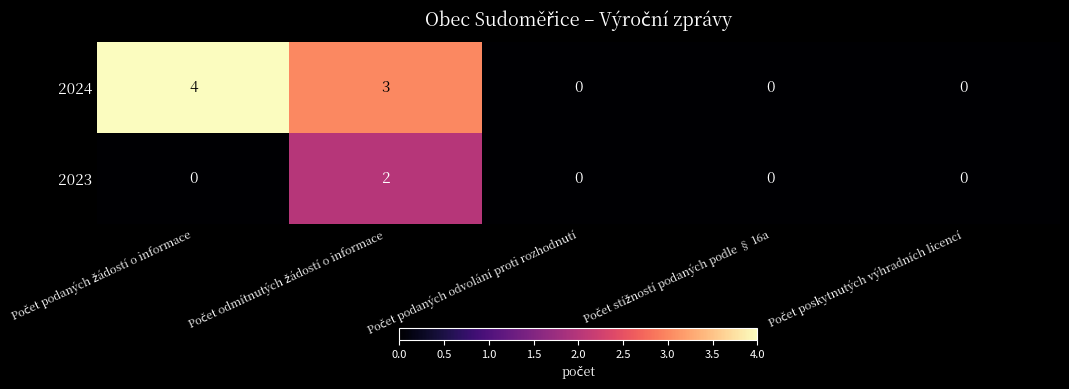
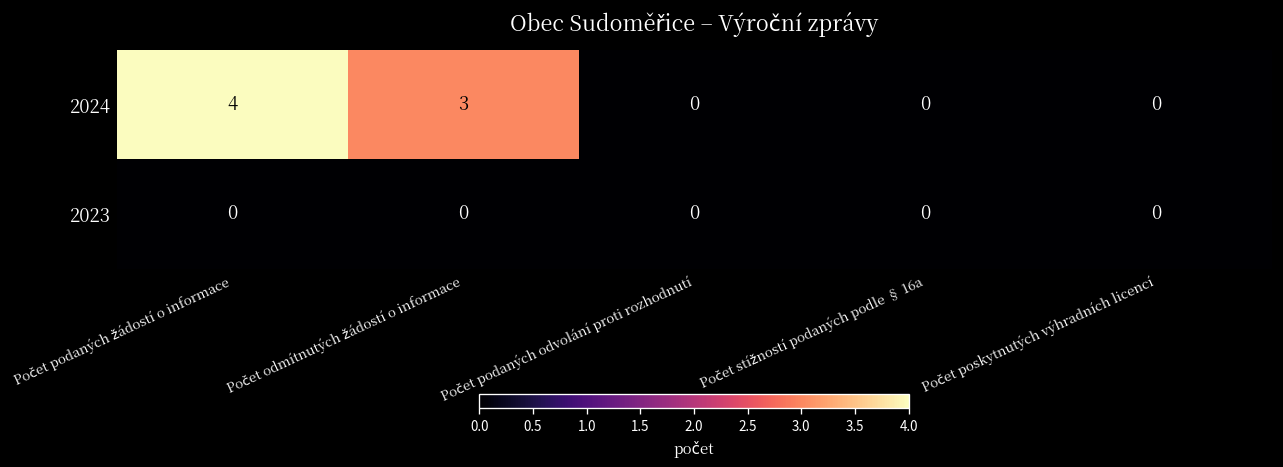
  {
    "2024": {
      "Počet podaných žádostí o informace": 4,
      "Počet odmítnutých žádostí o informace": 3,
      "Počet podaných odvolání proti rozhodnutí": 0,
      "Počet stížností podaných podle § 16a": 0,
      "Počet poskytnutých výhradních licencí": 0
    },
    "2023": {
      "Počet podaných žádostí o informace": 0,
-     "Počet odmítnutých žádostí o informace": 2,
+     "Počet odmítnutých žádostí o informace": 0,
      "Počet podaných odvolání proti rozhodnutí": 0,
      "Počet stížností podaných podle § 16a": 0,
      "Počet poskytnutých výhradních licencí": 0
    }
  }
